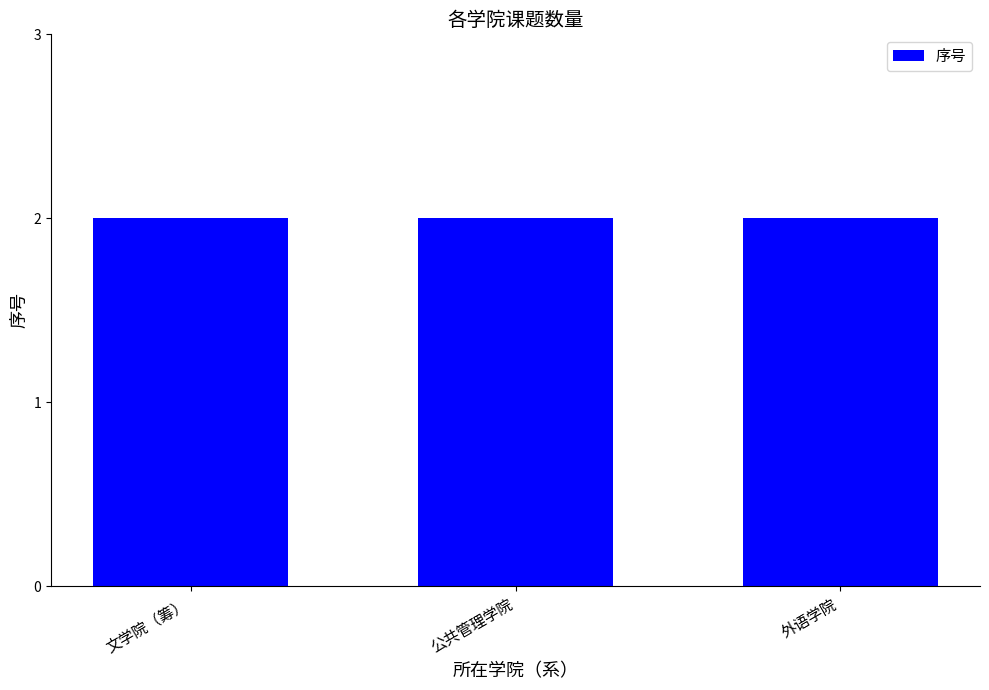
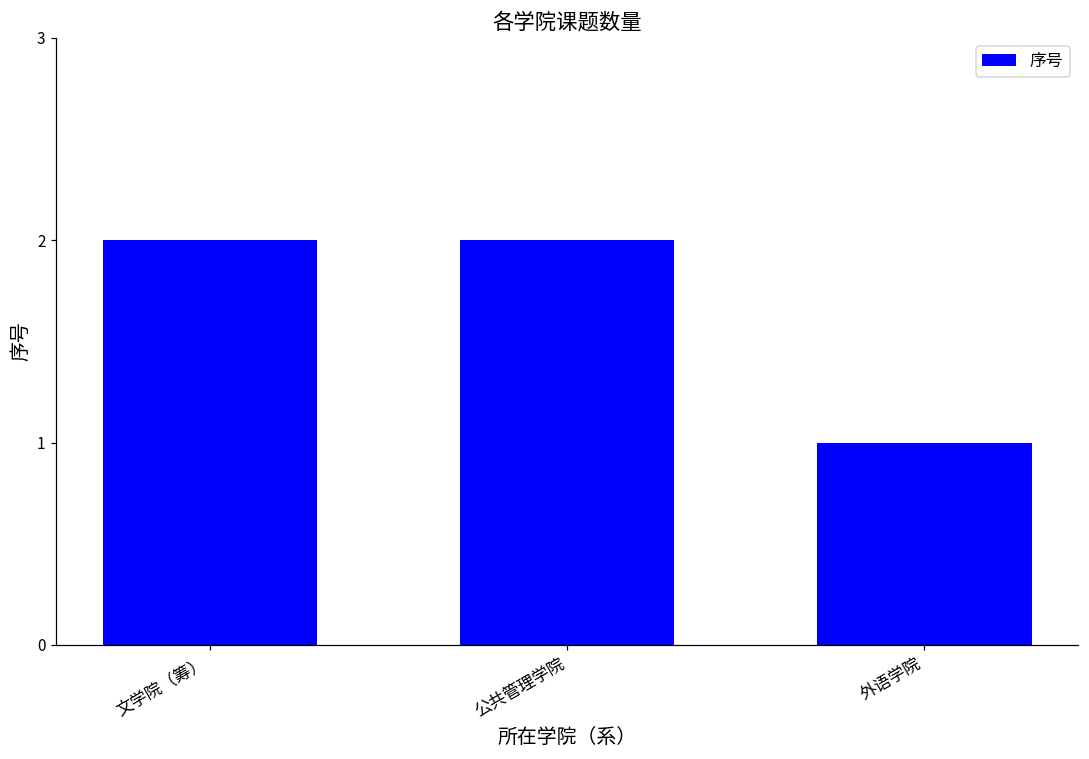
  {
    "文学院（筹）": 2,
    "公共管理学院": 2,
-   "外语学院": 2
+   "外语学院": 1
  }
